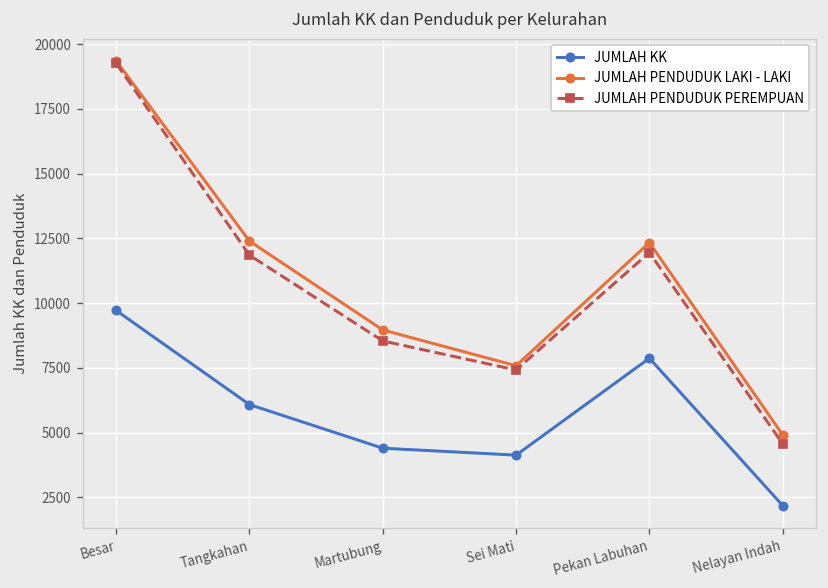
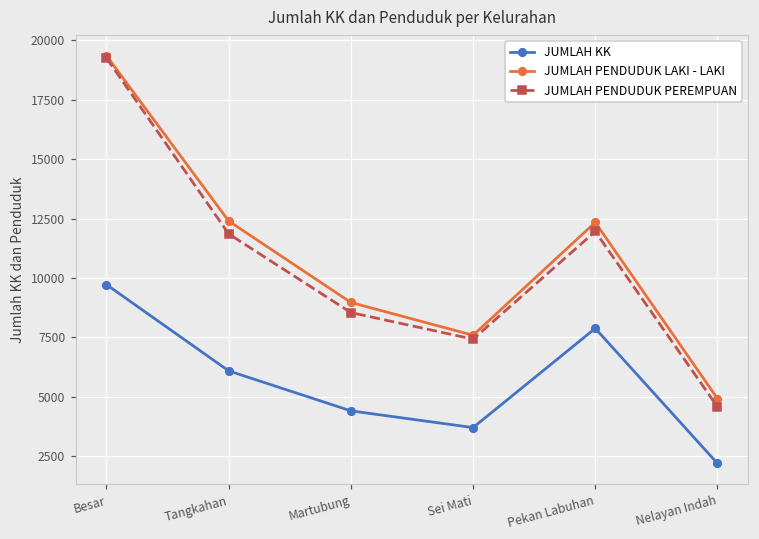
  {
    "JUMLAH KK": {
      "Besar": 9700,
      "Tangkahan": 6100,
      "Martubung": 4400,
-     "Sei Mati": 4100,
+     "Sei Mati": 3700,
      "Pekan Labuhan": 7900,
      "Nelayan Indah": 2200
    }
  }
